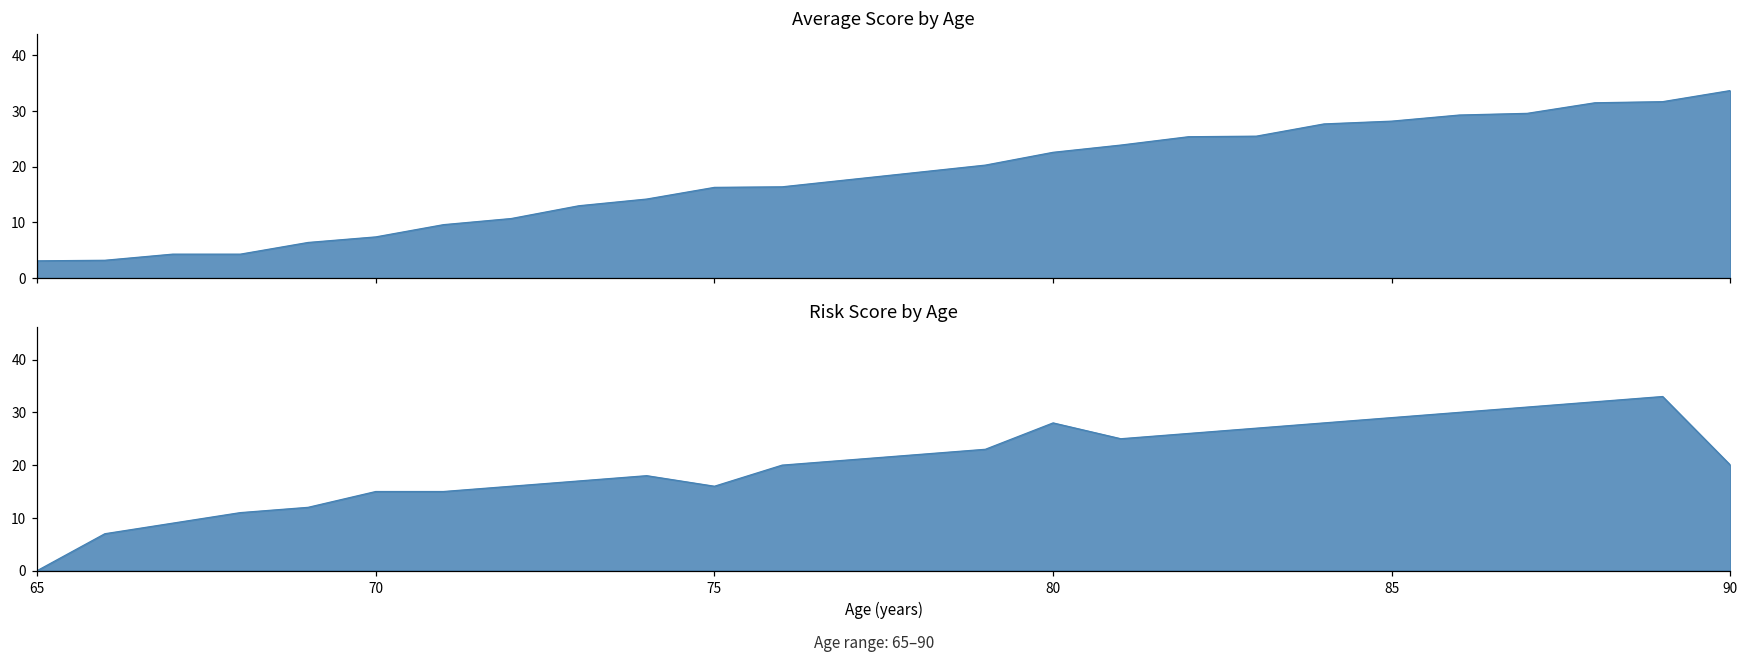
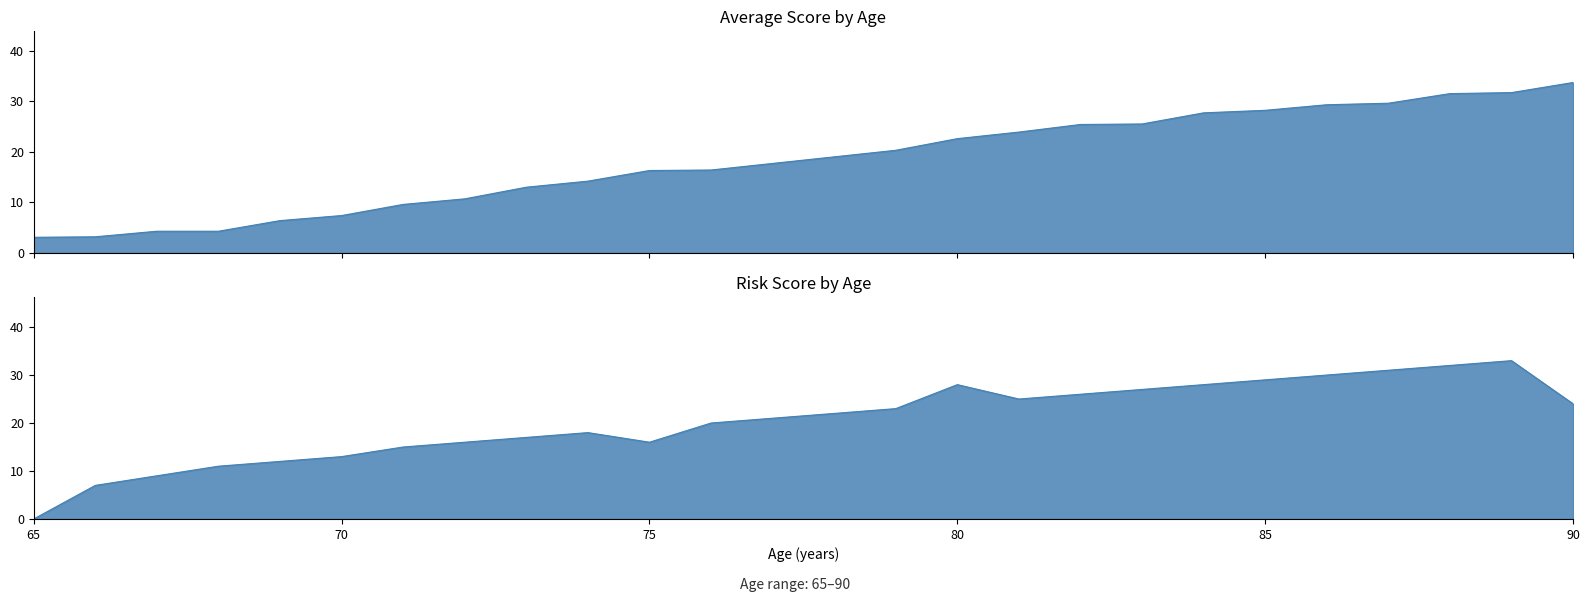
  {
    "Risk Score by Age": {
      "65": 0,
-     "70": 15,
+     "70": 13,
      "75": 16,
      "80": 28,
      "85": 29,
-     "90": 20
+     "90": 24
    }
  }
